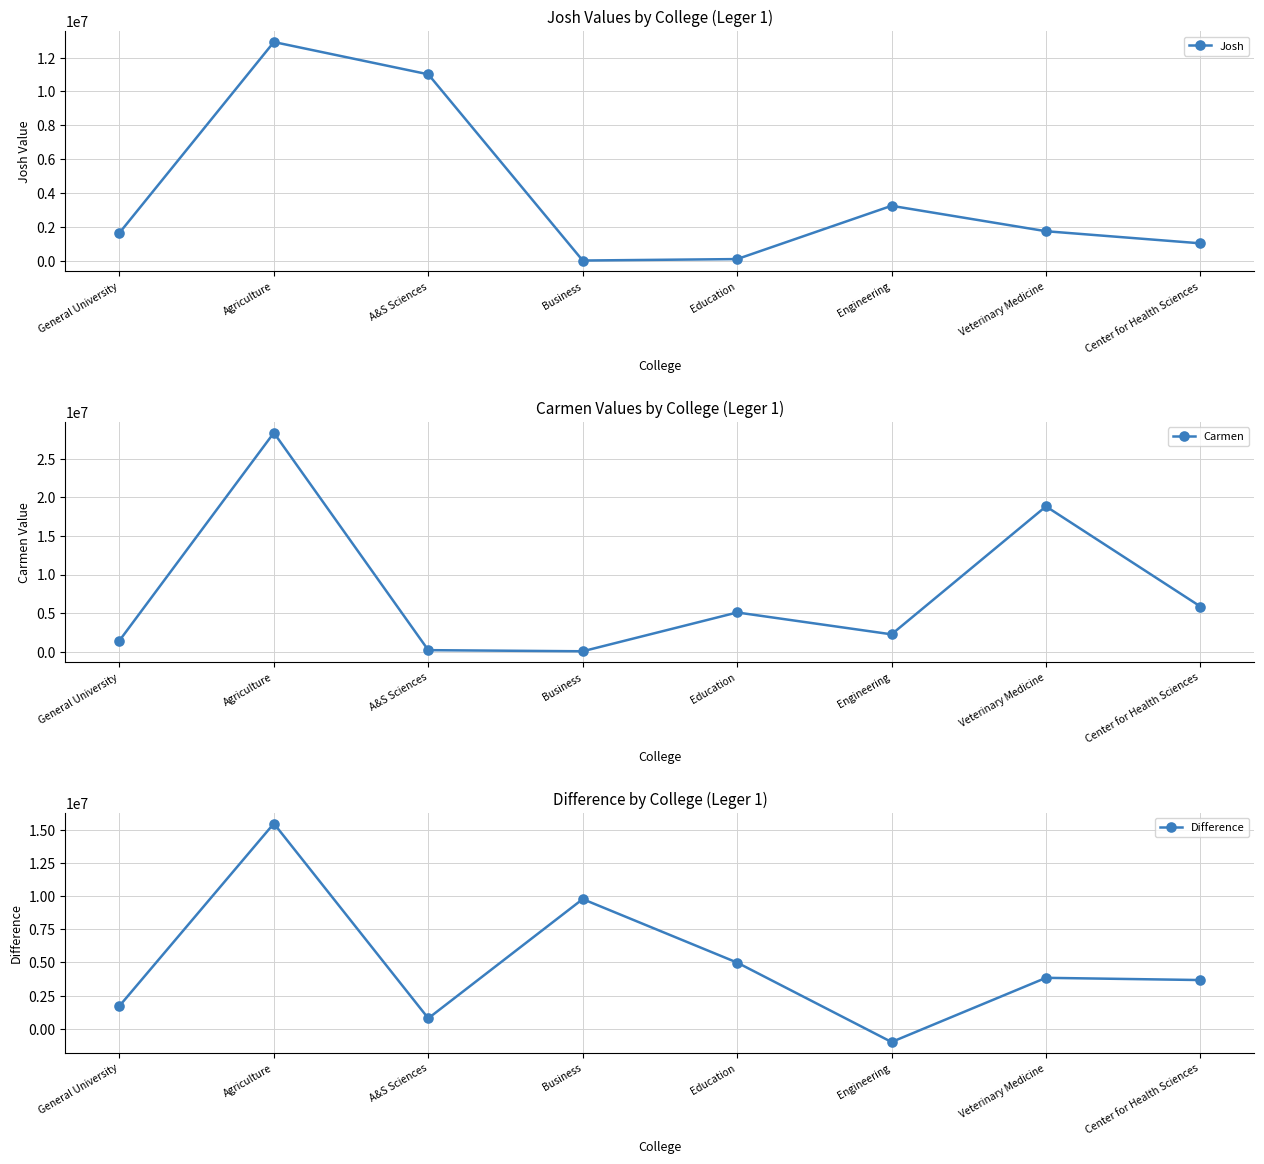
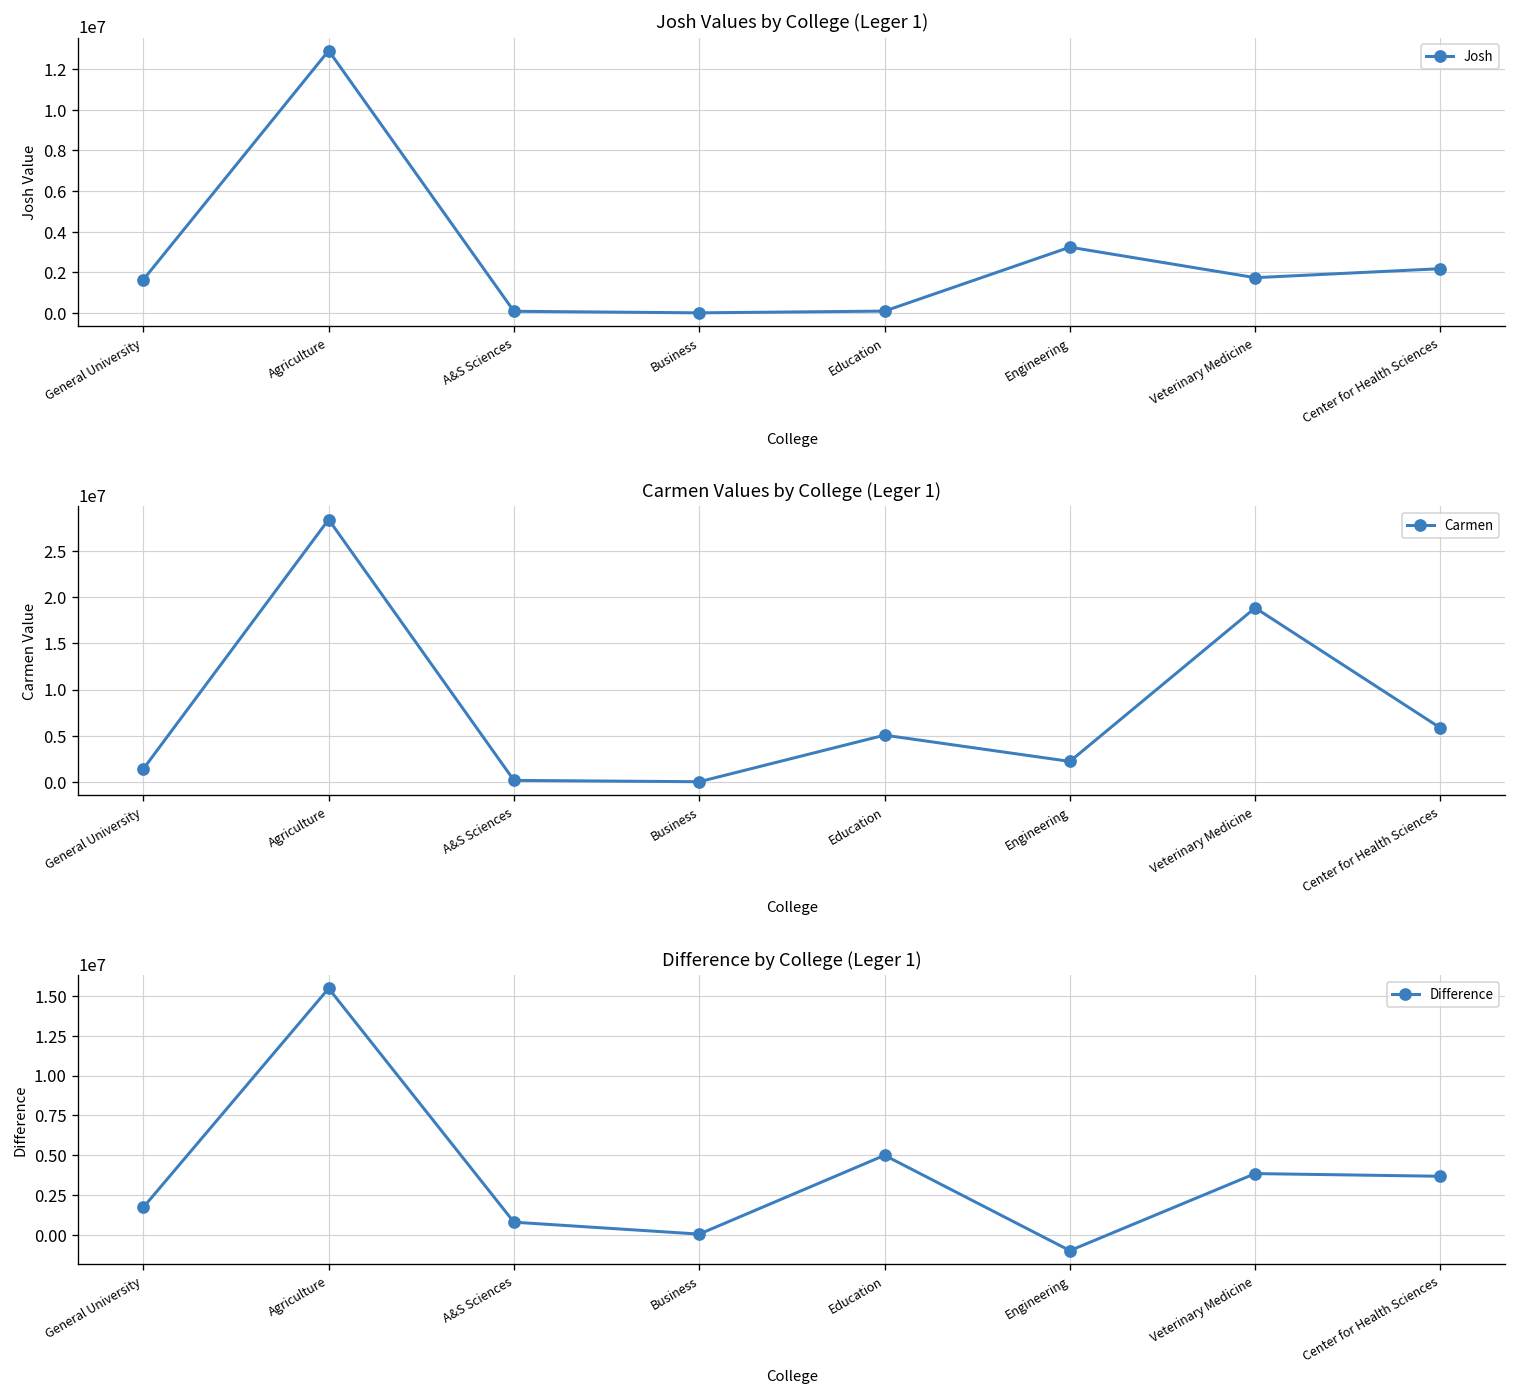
  {
    "Josh Values by College (Leger 1)": {
      "General University": 1600000,
      "Agriculture": 12900000,
-     "A&S Sciences": 11000000,
+     "A&S Sciences": 100000,
      "Business": 0,
      "Education": 100000,
      "Engineering": 3200000,
      "Veterinary Medicine": 1700000,
-     "Center for Health Sciences": 1000000
+     "Center for Health Sciences": 2200000
    },
    "Carmen Values by College (Leger 1)": {
      "General University": 1000000,
      "Agriculture": 28000000,
      "A&S Sciences": 0,
      "Business": 0,
      "Education": 5000000,
      "Engineering": 2000000,
      "Veterinary Medicine": 19000000,
      "Center for Health Sciences": 6000000
    },
    "Difference by College (Leger 1)": {
      "General University": 1700000,
      "Agriculture": 15500000,
      "A&S Sciences": 800000,
-     "Business": 9800000,
+     "Business": 0,
      "Education": 5000000,
      "Engineering": -1000000,
      "Veterinary Medicine": 3800000,
      "Center for Health Sciences": 3700000
    }
  }
